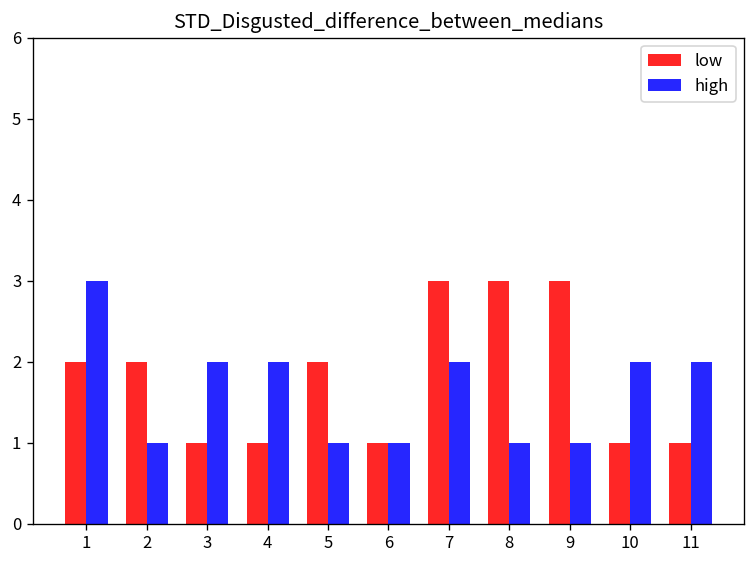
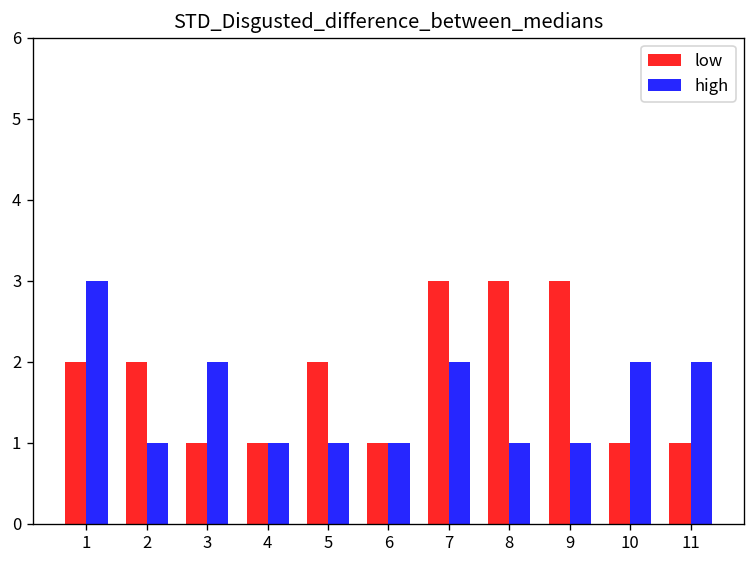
  {
    "low": {
      "1": 2,
      "2": 2,
      "3": 1,
      "4": 1,
      "5": 2,
      "6": 1,
      "7": 3,
      "8": 3,
      "9": 3,
      "10": 1,
      "11": 1
    },
    "high": {
      "1": 3,
      "2": 1,
      "3": 2,
-     "4": 2,
+     "4": 1,
      "5": 1,
      "6": 1,
      "7": 2,
      "8": 1,
      "9": 1,
      "10": 2,
      "11": 2
    }
  }
